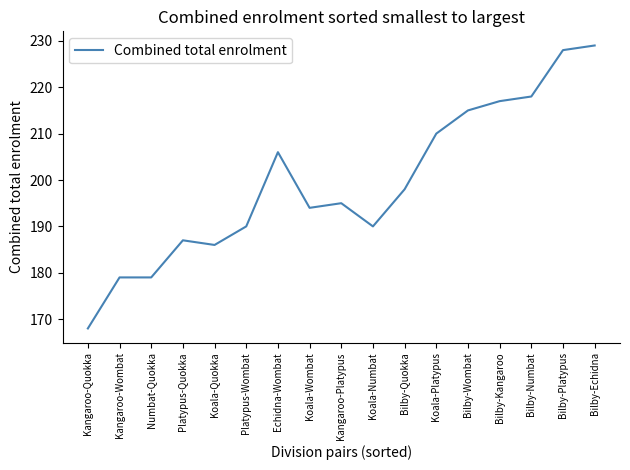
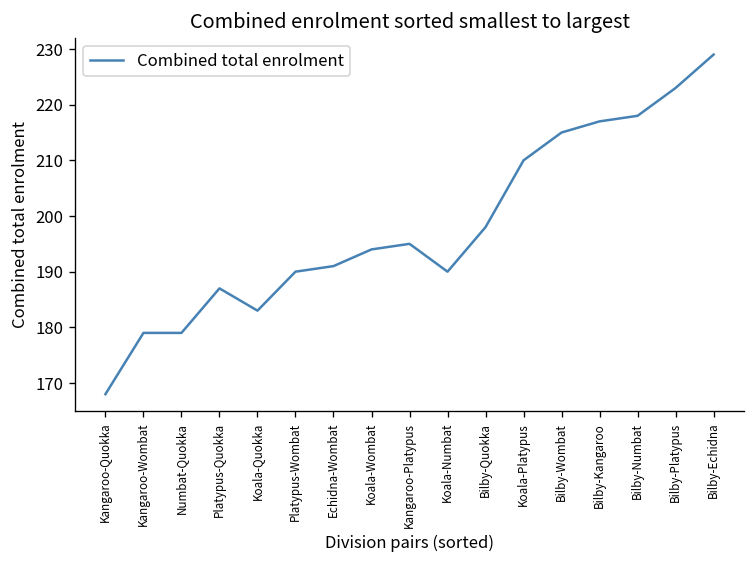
  {
    "Kangaroo-Quokka": 168,
    "Kangaroo-Wombat": 179,
    "Numbat-Quokka": 179,
    "Platypus-Quokka": 187,
-   "Koala-Quokka": 186,
+   "Koala-Quokka": 183,
    "Platypus-Wombat": 190,
-   "Echidna-Wombat": 206,
+   "Echidna-Wombat": 191,
    "Koala-Wombat": 194,
    "Kangaroo-Platypus": 195,
    "Koala-Numbat": 190,
    "Bilby-Quokka": 198,
    "Koala-Platypus": 210,
    "Bilby-Wombat": 215,
    "Bilby-Kangaroo": 217,
    "Bilby-Numbat": 218,
-   "Bilby-Platypus": 228,
+   "Bilby-Platypus": 223,
    "Bilby-Echidna": 229
  }
